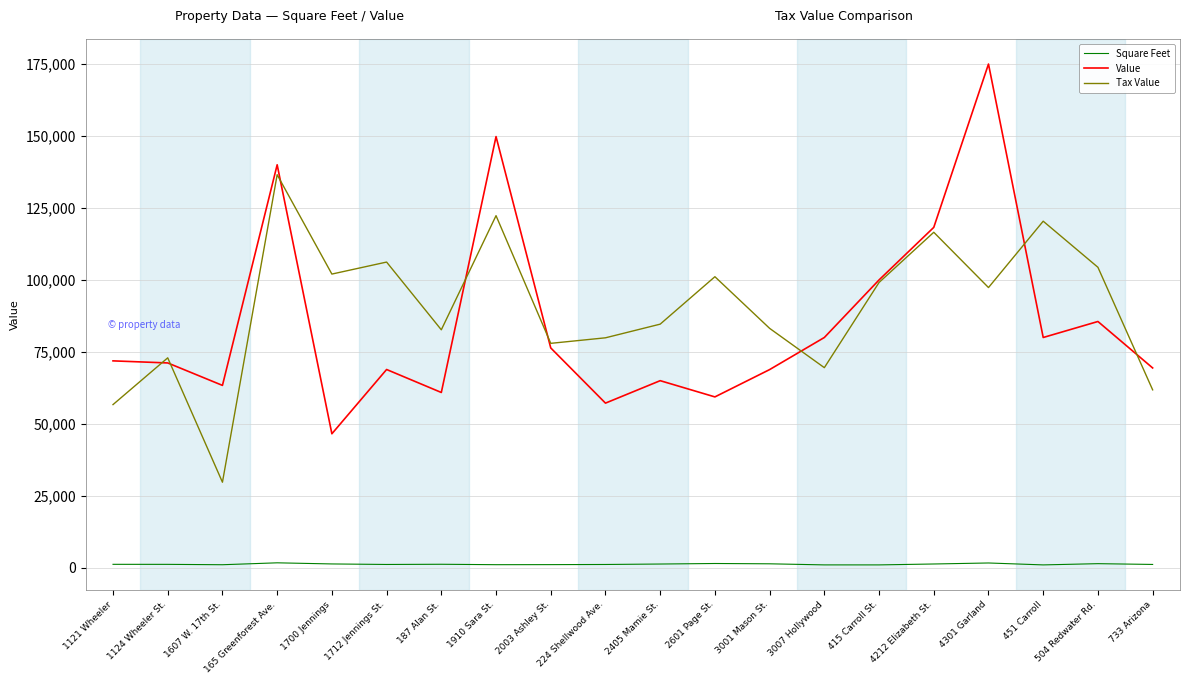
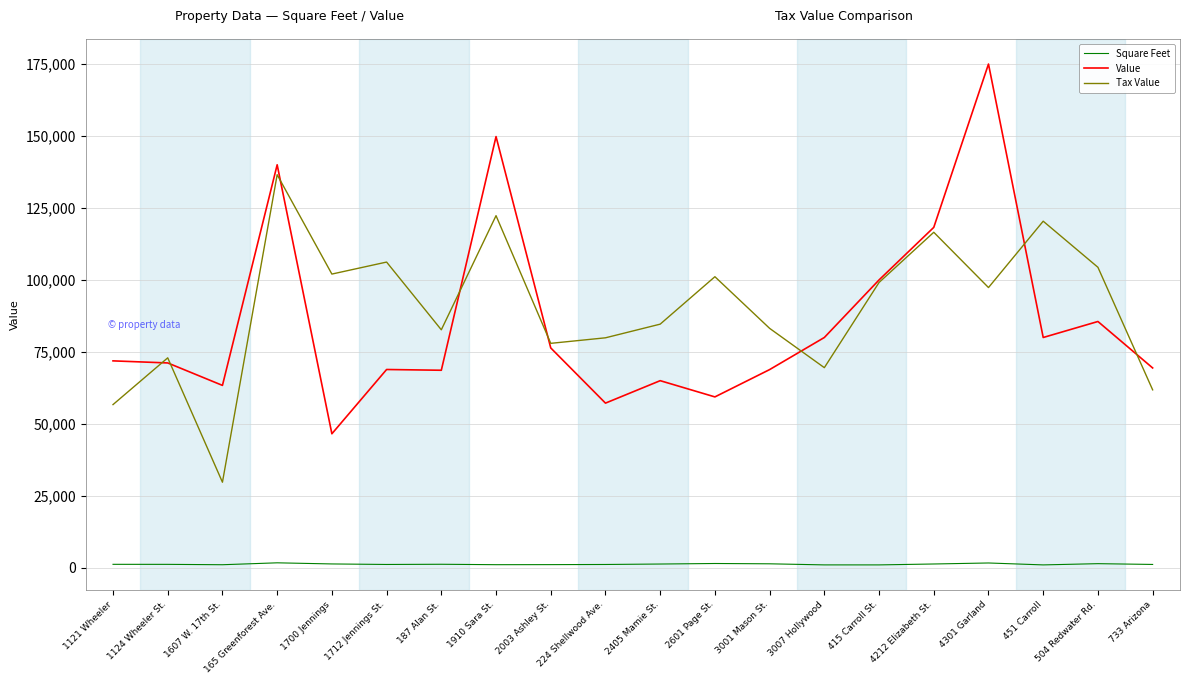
  {
    "Square Feet": {
      "1121 Wheeler": "1,000",
      "1124 Wheeler St.": "1,000",
      "1607 W. 17th St.": "1,000",
      "165 Greenforest Ave.": "2,000",
      "1700 Jennings": "1,000",
      "1712 Jennings St.": "1,000",
      "187 Alan St.": "1,000",
      "1910 Sara St.": "1,000",
      "2003 Ashley St.": "1,000",
      "224 Shellwood Ave.": "1,000",
      "2405 Mamie St.": "1,000",
      "2601 Page St.": "1,000",
      "3001 Mason St.": "1,000",
      "3007 Hollywood": "1,000",
      "415 Carroll St.": "1,000",
      "4212 Elizabeth St.": "1,000",
      "4301 Garland": "2,000",
      "451 Carroll": "1,000",
      "504 Redwater Rd.": "1,000",
      "733 Arizona": "1,000"
    },
    "Value": {
      "1121 Wheeler": "72,000",
      "1124 Wheeler St.": "71,000",
      "1607 W. 17th St.": "63,000",
      "165 Greenforest Ave.": "140,000",
      "1700 Jennings": "47,000",
      "1712 Jennings St.": "69,000",
-     "187 Alan St.": "61,000",
+     "187 Alan St.": "69,000",
      "1910 Sara St.": "150,000",
      "2003 Ashley St.": "76,000",
      "224 Shellwood Ave.": "57,000",
      "2405 Mamie St.": "65,000",
      "2601 Page St.": "59,000",
      "3001 Mason St.": "69,000",
      "3007 Hollywood": "80,000",
      "415 Carroll St.": "100,000",
      "4212 Elizabeth St.": "118,000",
      "4301 Garland": "175,000",
      "451 Carroll": "80,000",
      "504 Redwater Rd.": "86,000",
      "733 Arizona": "69,000"
    },
    "Tax Value": {
      "1121 Wheeler": "57,000",
      "1124 Wheeler St.": "73,000",
      "1607 W. 17th St.": "30,000",
      "165 Greenforest Ave.": "137,000",
      "1700 Jennings": "102,000",
      "1712 Jennings St.": "106,000",
      "187 Alan St.": "83,000",
      "1910 Sara St.": "122,000",
      "2003 Ashley St.": "78,000",
      "224 Shellwood Ave.": "80,000",
      "2405 Mamie St.": "85,000",
      "2601 Page St.": "101,000",
      "3001 Mason St.": "83,000",
      "3007 Hollywood": "70,000",
      "415 Carroll St.": "99,000",
      "4212 Elizabeth St.": "117,000",
      "4301 Garland": "97,000",
      "451 Carroll": "120,000",
      "504 Redwater Rd.": "104,000",
      "733 Arizona": "62,000"
    }
  }
